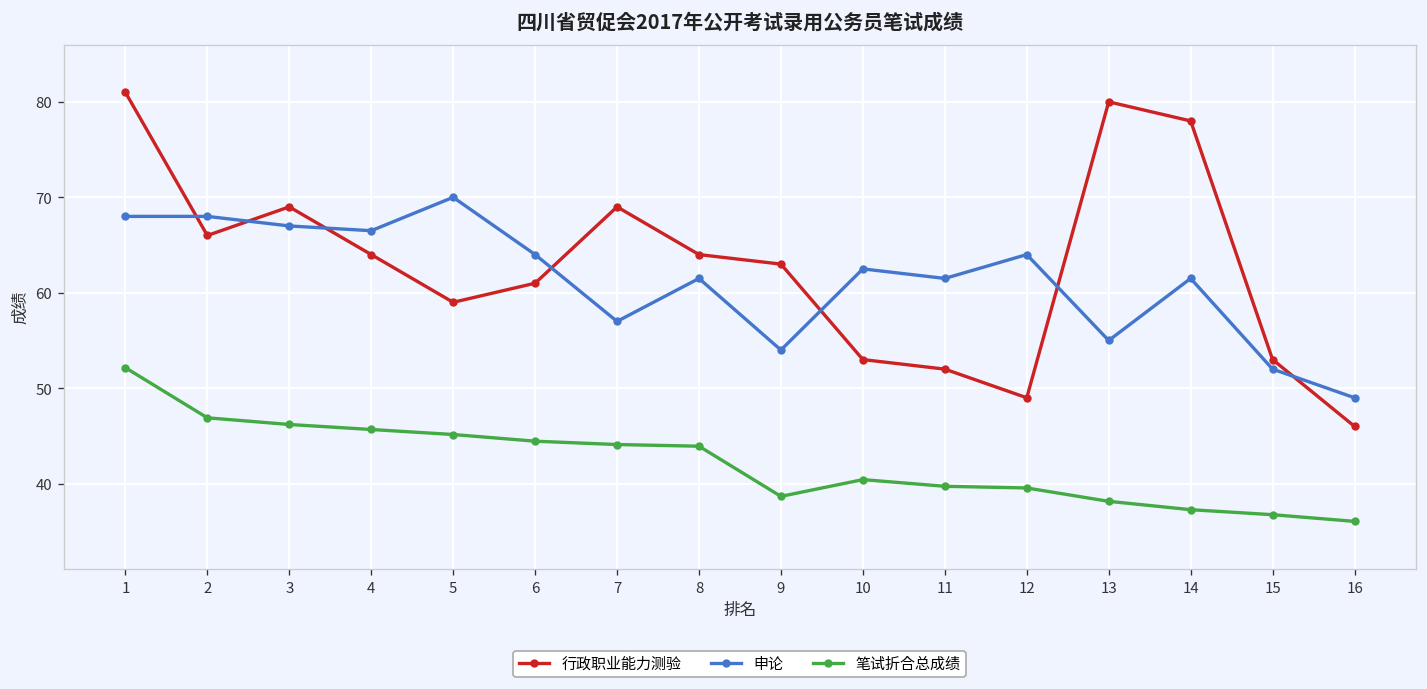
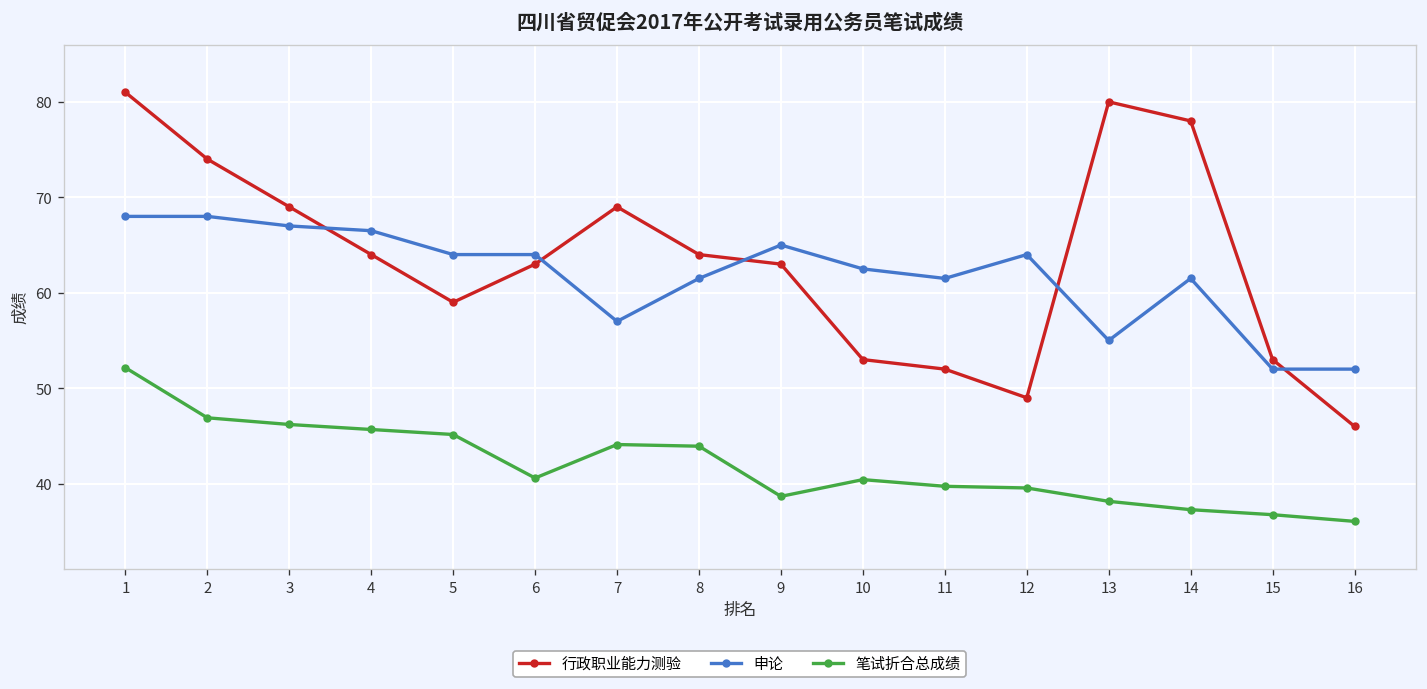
  {
    "行政职业能力测验": {
      "1": 81,
-     "2": 66,
+     "2": 74,
      "3": 69,
      "4": 64,
      "5": 59,
-     "6": 61,
+     "6": 63,
      "7": 69,
      "8": 64,
      "9": 63,
      "10": 53,
      "11": 52,
      "12": 49,
      "13": 80,
      "14": 78,
      "15": 53,
      "16": 46
    },
    "申论": {
      "1": 68,
      "2": 68,
      "3": 67,
      "4": 67,
-     "5": 70,
+     "5": 64,
      "6": 64,
      "7": 57,
      "8": 62,
-     "9": 54,
+     "9": 65,
      "10": 63,
      "11": 62,
      "12": 64,
      "13": 55,
      "14": 62,
      "15": 52,
-     "16": 49
+     "16": 52
    },
    "笔试折合总成绩": {
      "1": 52,
      "2": 47,
      "3": 46,
      "4": 46,
      "5": 45,
-     "6": 44,
+     "6": 41,
      "7": 44,
      "8": 44,
      "9": 39,
      "10": 40,
      "11": 40,
      "12": 40,
      "13": 38,
      "14": 37,
      "15": 37,
      "16": 36
    }
  }
